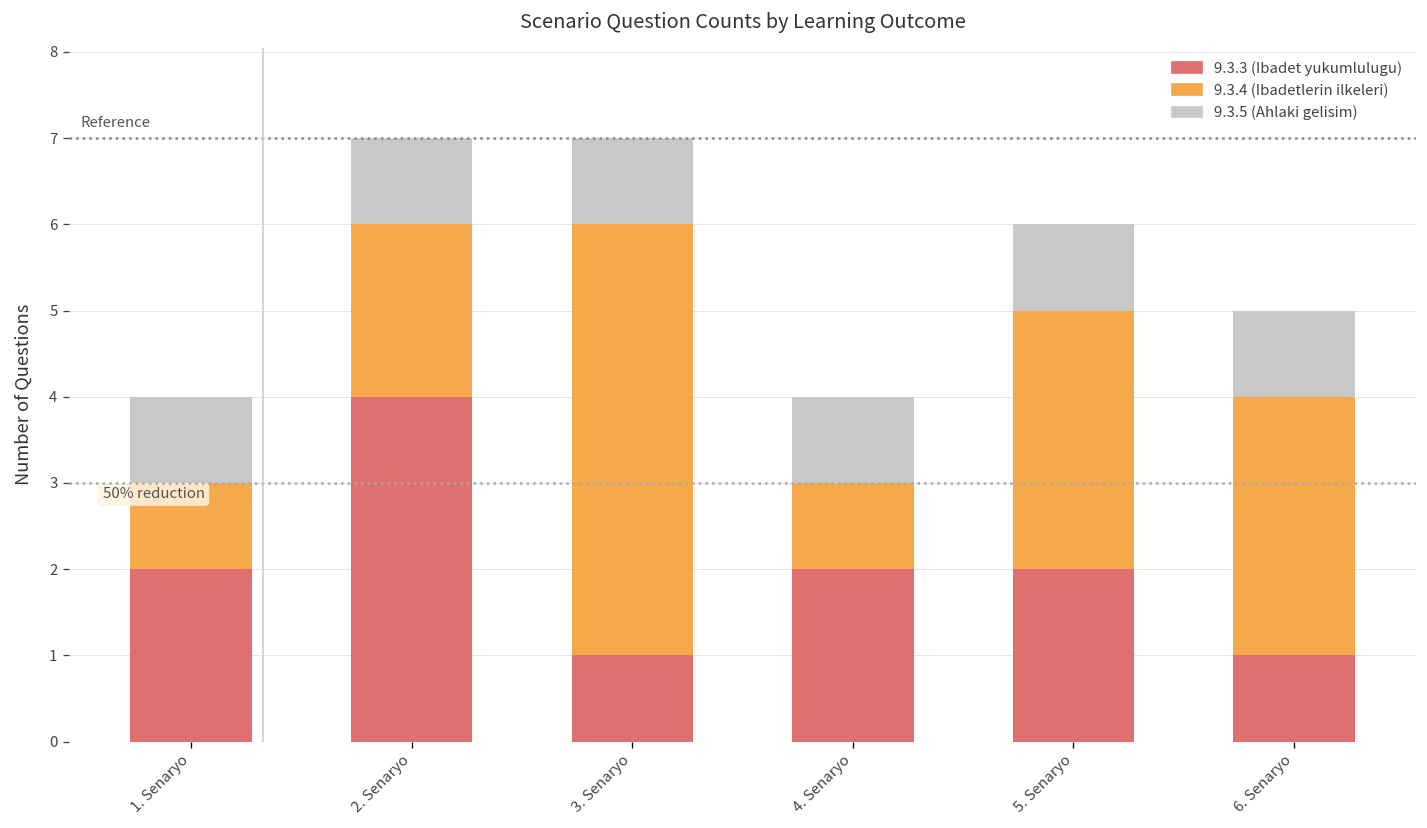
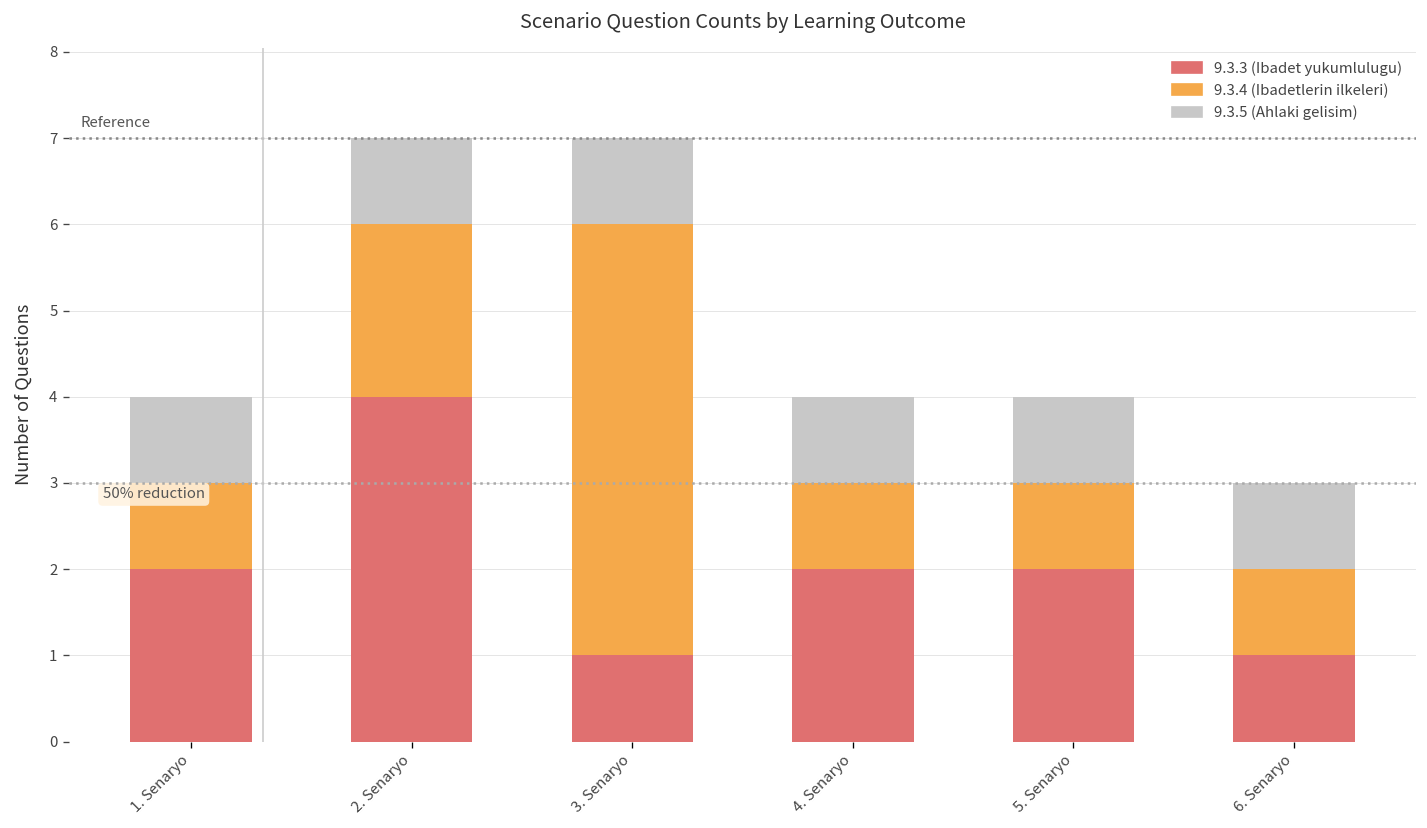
  {
    "9.3.3 (Ibadet yukumlulugu)": {
      "1. Senaryo": 2,
      "2. Senaryo": 4,
      "3. Senaryo": 1,
      "4. Senaryo": 2,
      "5. Senaryo": 2,
      "6. Senaryo": 1
    },
    "9.3.4 (Ibadetlerin ilkeleri)": {
      "2. Senaryo": 2,
      "3. Senaryo": 5,
      "4. Senaryo": 1,
-     "5. Senaryo": 3,
-     "6. Senaryo": 3
+     "5. Senaryo": 1,
+     "6. Senaryo": 1
    },
    "9.3.5 (Ahlaki gelisim)": {
      "1. Senaryo": 1,
      "2. Senaryo": 1,
      "3. Senaryo": 1,
      "4. Senaryo": 1,
      "5. Senaryo": 1,
      "6. Senaryo": 1
    }
  }
